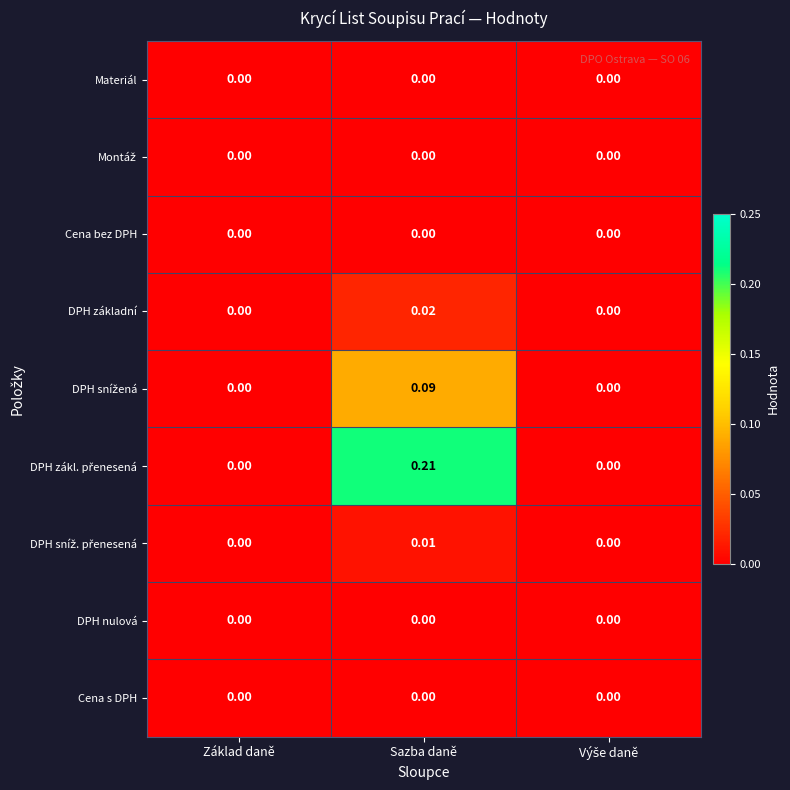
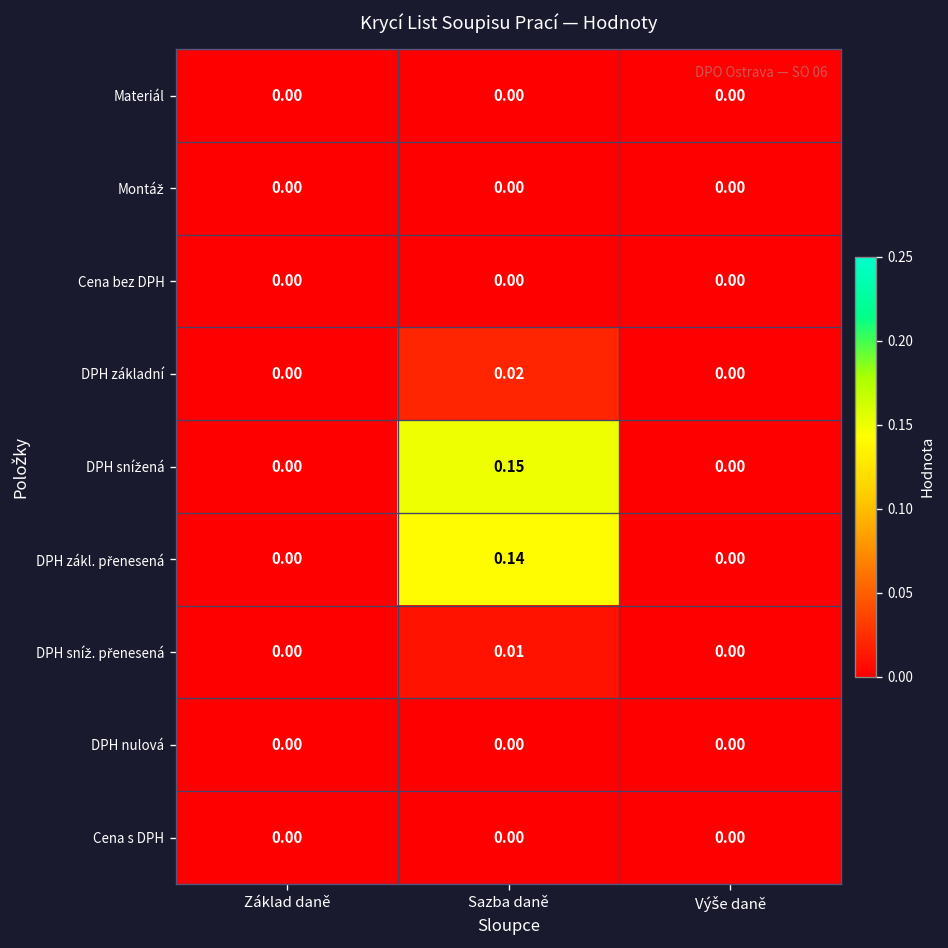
  {
    "Materiál": {
      "Základ daně": 0.00,
      "Sazba daně": 0.00
    },
    "Montáž": {
      "Základ daně": 0.00,
      "Sazba daně": 0.00,
      "Výše daně": 0.00
    },
    "Cena bez DPH": {
      "Základ daně": 0.00,
      "Sazba daně": 0.00,
      "Výše daně": 0.00
    },
    "DPH základní": {
      "Základ daně": 0.00,
      "Sazba daně": 0.02,
      "Výše daně": 0.00
    },
    "DPH snížená": {
      "Základ daně": 0.00,
-     "Sazba daně": 0.09,
+     "Sazba daně": 0.15,
      "Výše daně": 0.00
    },
    "DPH zákl. přenesená": {
      "Základ daně": 0.00,
-     "Sazba daně": 0.21,
+     "Sazba daně": 0.14,
      "Výše daně": 0.00
    },
    "DPH sníž. přenesená": {
      "Základ daně": 0.00,
      "Sazba daně": 0.01,
      "Výše daně": 0.00
    },
    "DPH nulová": {
      "Základ daně": 0.00,
      "Sazba daně": 0.00,
      "Výše daně": 0.00
    },
    "Cena s DPH": {
      "Základ daně": 0.00,
      "Sazba daně": 0.00,
      "Výše daně": 0.00
    }
  }
